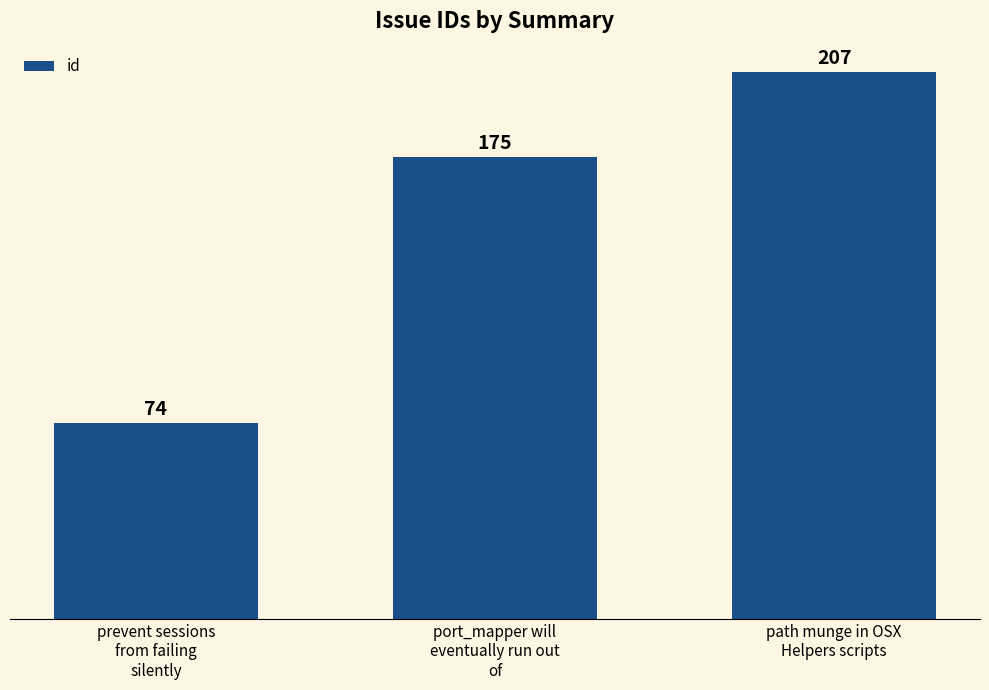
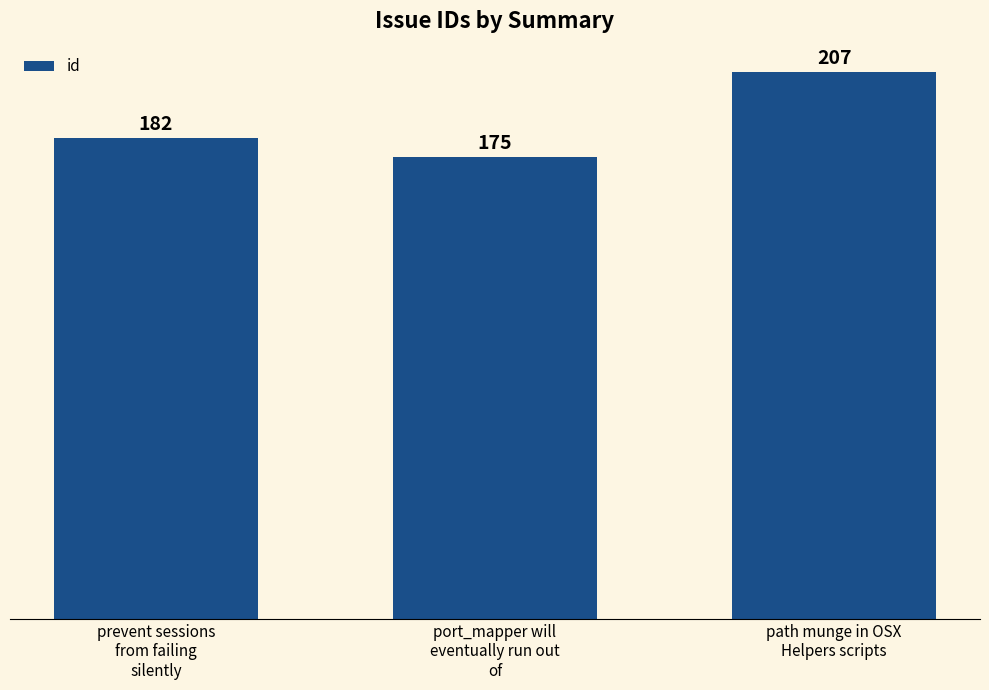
  {
-   "prevent sessions from failing silently": 74,
+   "prevent sessions from failing silently": 182,
    "port_mapper will eventually run out of": 175,
    "path munge in OSX Helpers scripts": 207
  }
